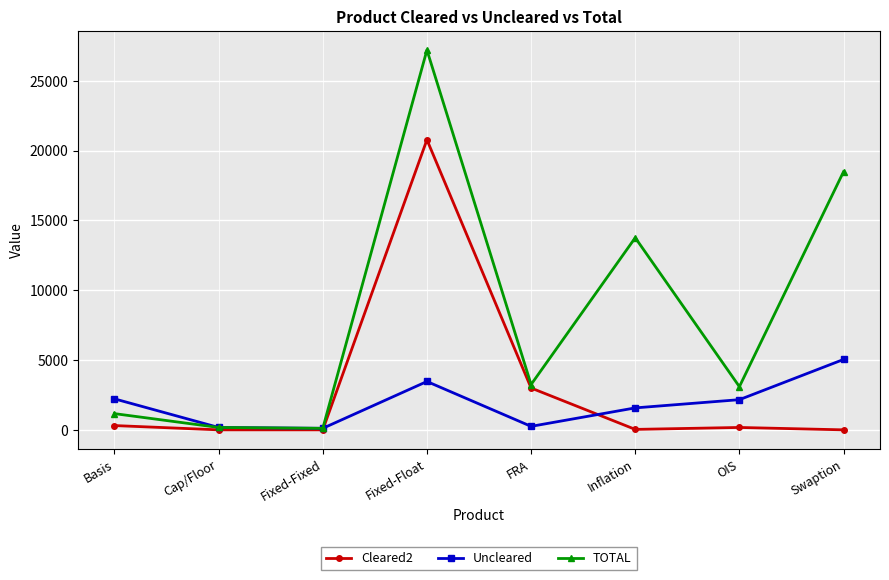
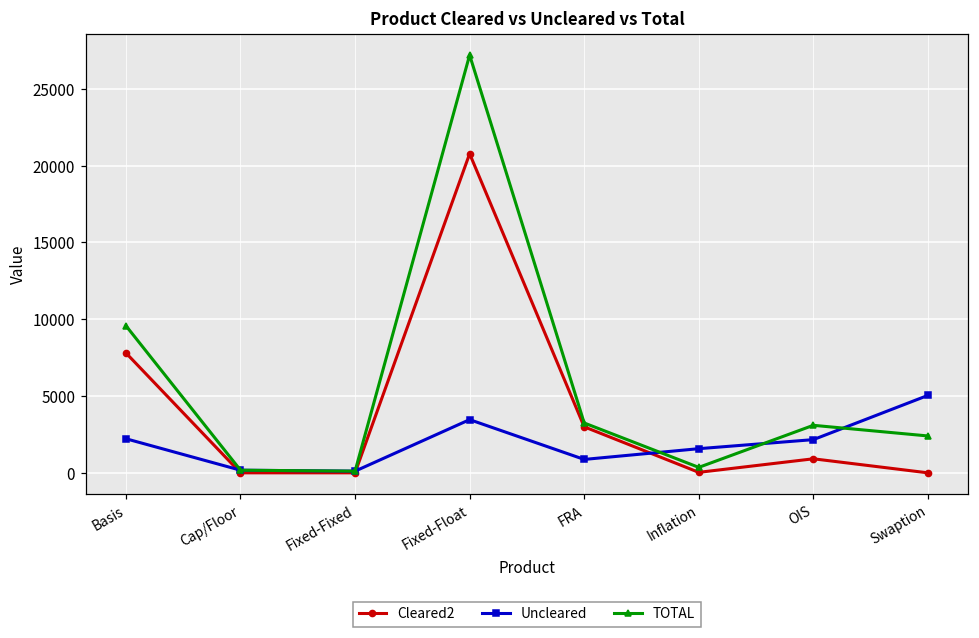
  {
    "Cleared2": {
-     "Basis": 300,
+     "Basis": 7800,
      "Fixed-Float": 20800,
      "FRA": 3000,
      "Inflation": 0,
-     "OIS": 200,
+     "OIS": 900,
      "Swaption": 0
    },
    "Uncleared": {
      "Basis": 2200,
      "Fixed-Float": 3500,
-     "FRA": 300,
+     "FRA": 900,
      "Inflation": 1600,
      "OIS": 2200,
      "Swaption": 5000
    },
    "TOTAL": {
-     "Basis": 1200,
+     "Basis": 9600,
      "Fixed-Float": 27200,
      "FRA": 3200,
-     "Inflation": 13800,
+     "Inflation": 400,
      "OIS": 3100,
-     "Swaption": 18500
+     "Swaption": 2400
    }
  }
